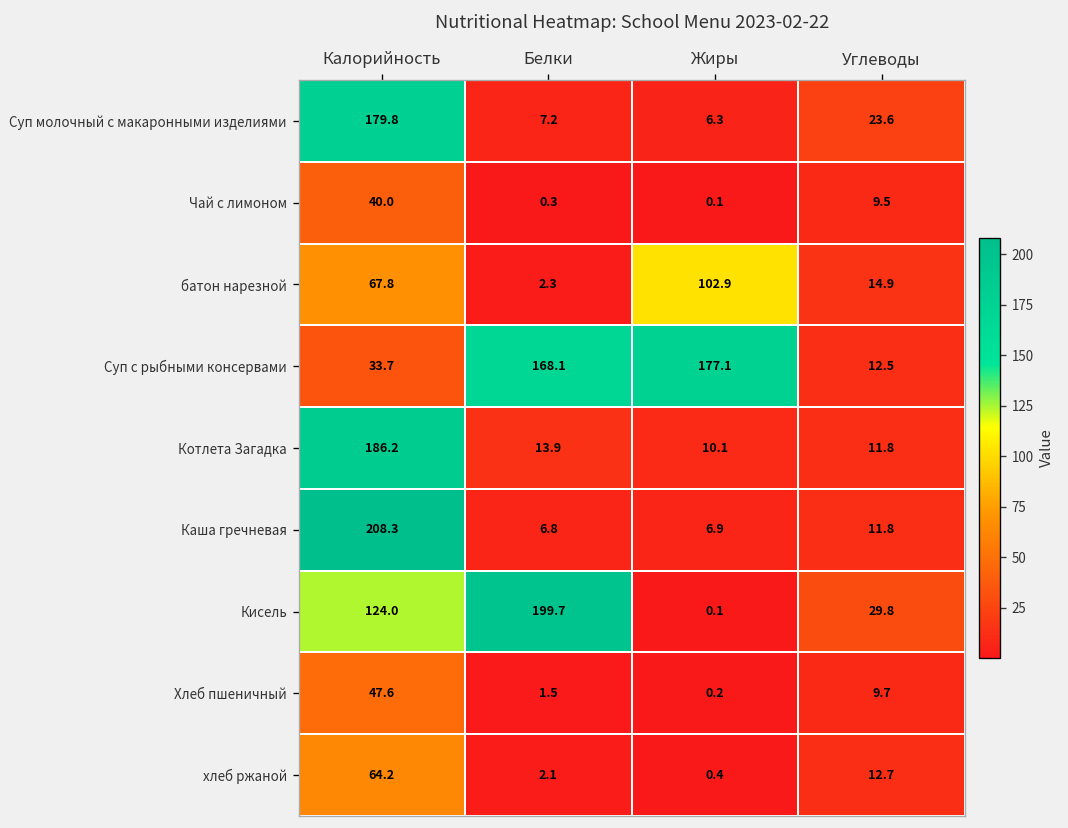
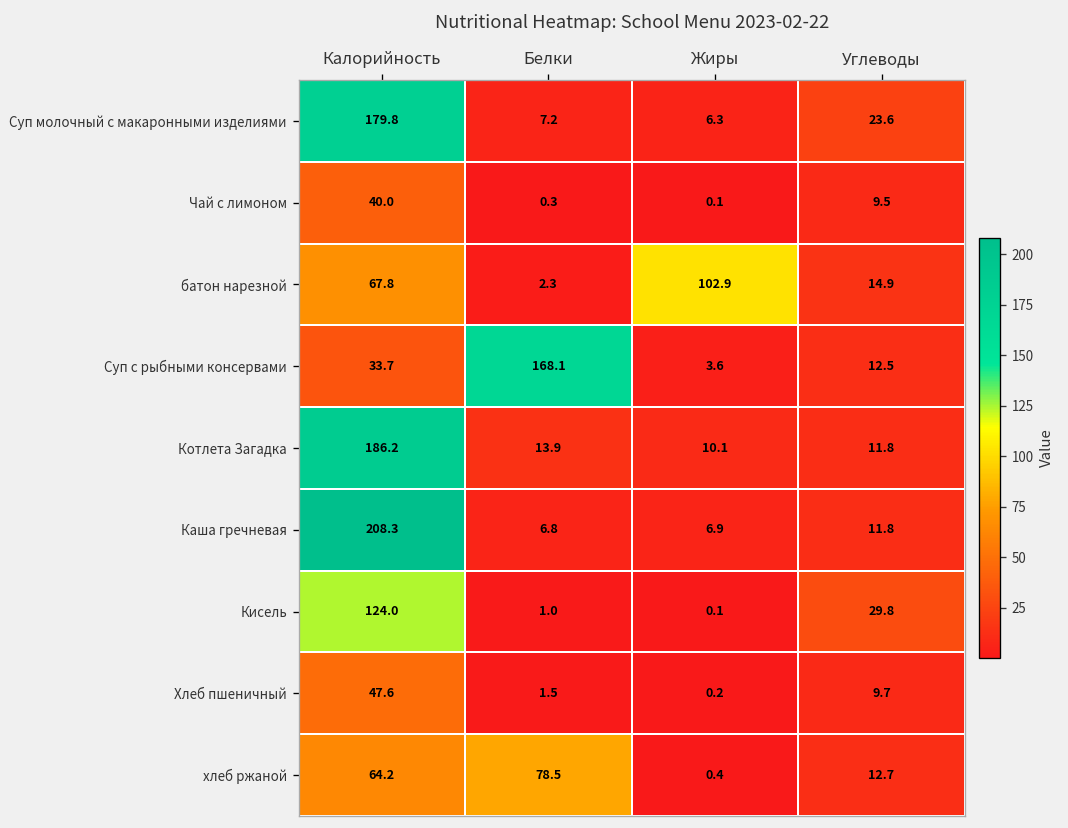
  {
    "Суп молочный с макаронными изделиями": {
      "Калорийность": 179.8,
      "Белки": 7.2,
      "Жиры": 6.3,
      "Углеводы": 23.6
    },
    "Чай с лимоном": {
      "Калорийность": 40.0,
      "Белки": 0.3,
      "Жиры": 0.1,
      "Углеводы": 9.5
    },
    "батон нарезной": {
      "Калорийность": 67.8,
      "Белки": 2.3,
      "Жиры": 102.9,
      "Углеводы": 14.9
    },
    "Суп с рыбными консервами": {
      "Калорийность": 33.7,
      "Белки": 168.1,
-     "Жиры": 177.1,
+     "Жиры": 3.6,
      "Углеводы": 12.5
    },
    "Котлета Загадка": {
      "Калорийность": 186.2,
      "Белки": 13.9,
      "Жиры": 10.1,
      "Углеводы": 11.8
    },
    "Каша гречневая": {
      "Калорийность": 208.3,
      "Белки": 6.8,
      "Жиры": 6.9,
      "Углеводы": 11.8
    },
    "Кисель": {
      "Калорийность": 124.0,
-     "Белки": 199.7,
+     "Белки": 1.0,
      "Жиры": 0.1,
      "Углеводы": 29.8
    },
    "Хлеб пшеничный": {
      "Калорийность": 47.6,
      "Белки": 1.5,
      "Жиры": 0.2,
      "Углеводы": 9.7
    },
    "хлеб ржаной": {
      "Калорийность": 64.2,
-     "Белки": 2.1,
+     "Белки": 78.5,
      "Жиры": 0.4,
      "Углеводы": 12.7
    }
  }
